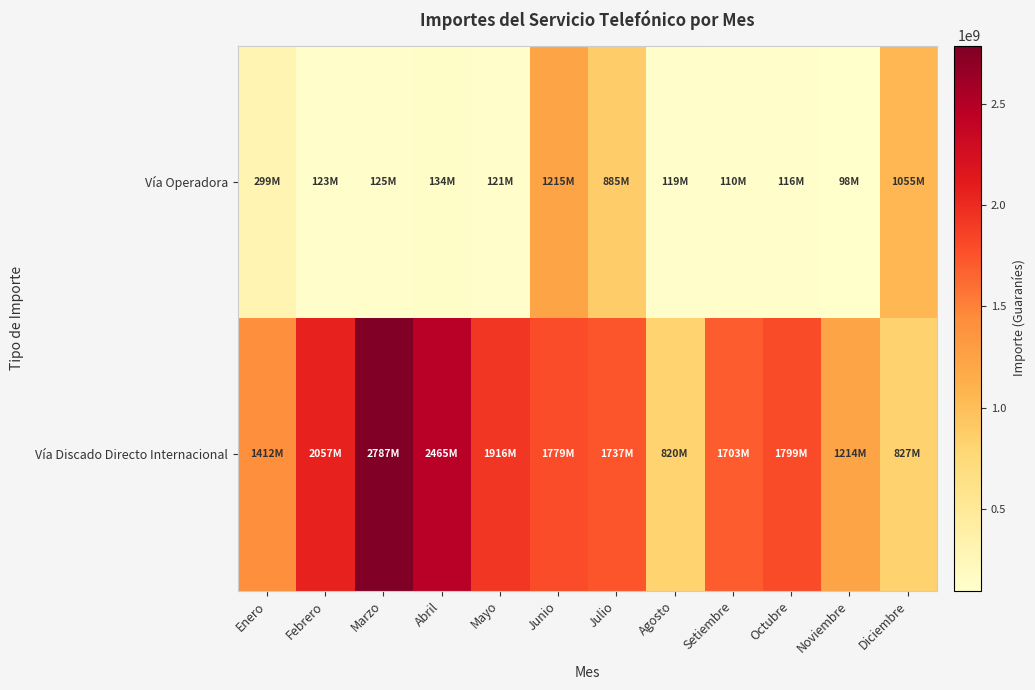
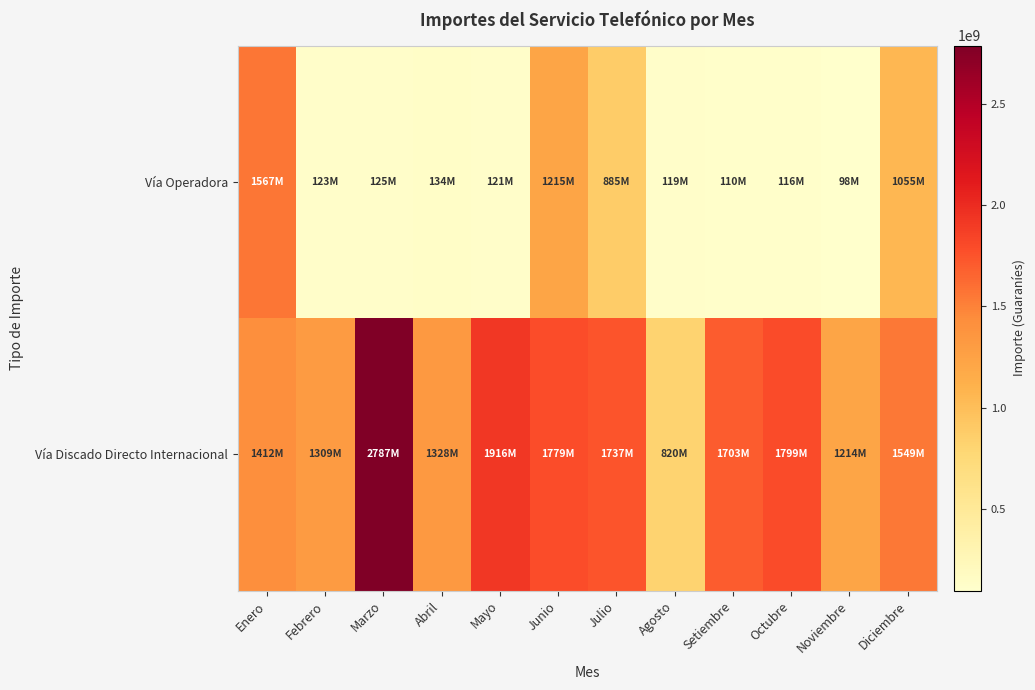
  {
    "Vía Operadora": {
-     "Enero": "299M",
+     "Enero": "1567M",
      "Febrero": "123M",
      "Marzo": "125M",
      "Abril": "134M",
      "Mayo": "121M",
      "Junio": "1215M",
      "Julio": "885M",
      "Agosto": "119M",
      "Setiembre": "110M",
      "Octubre": "116M",
      "Noviembre": "98M",
      "Diciembre": "1055M"
    },
    "Vía Discado Directo Internacional": {
      "Enero": "1412M",
-     "Febrero": "2057M",
+     "Febrero": "1309M",
      "Marzo": "2787M",
-     "Abril": "2465M",
+     "Abril": "1328M",
      "Mayo": "1916M",
      "Junio": "1779M",
      "Julio": "1737M",
      "Agosto": "820M",
      "Setiembre": "1703M",
      "Octubre": "1799M",
      "Noviembre": "1214M",
-     "Diciembre": "827M"
+     "Diciembre": "1549M"
    }
  }
